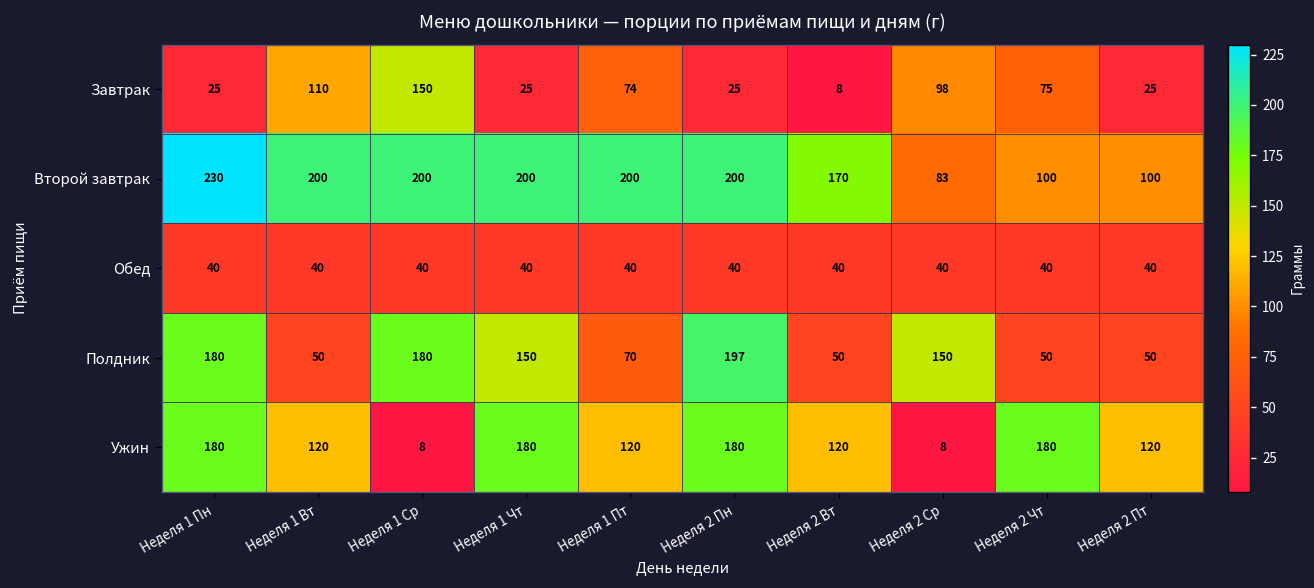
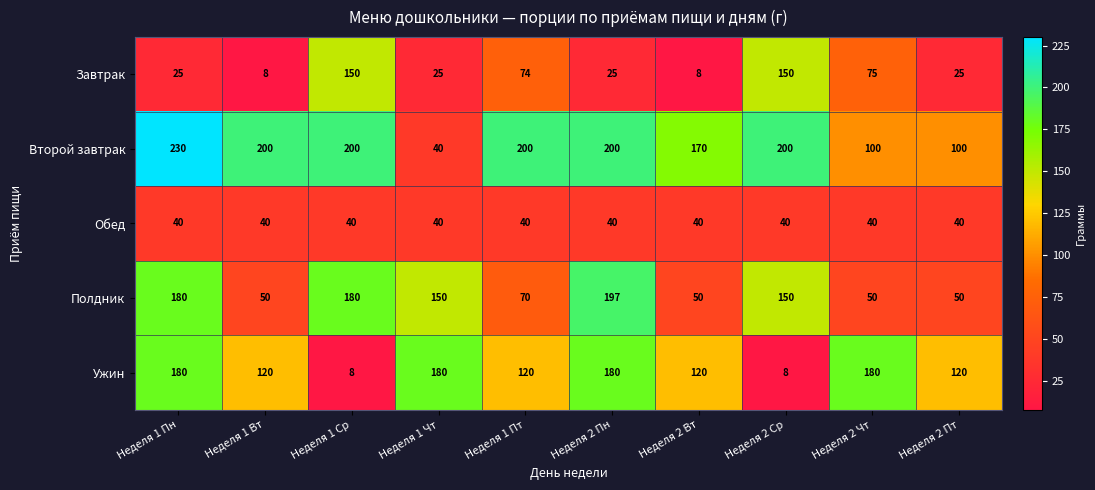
  {
    "Завтрак": {
      "Неделя 1 Пн": 25,
-     "Неделя 1 Вт": 110,
+     "Неделя 1 Вт": 8,
      "Неделя 1 Ср": 150,
      "Неделя 1 Чт": 25,
      "Неделя 1 Пт": 74,
      "Неделя 2 Пн": 25,
      "Неделя 2 Вт": 8,
-     "Неделя 2 Ср": 98,
+     "Неделя 2 Ср": 150,
      "Неделя 2 Чт": 75,
      "Неделя 2 Пт": 25
    },
    "Второй завтрак": {
      "Неделя 1 Пн": 230,
      "Неделя 1 Вт": 200,
      "Неделя 1 Ср": 200,
-     "Неделя 1 Чт": 200,
+     "Неделя 1 Чт": 40,
      "Неделя 1 Пт": 200,
      "Неделя 2 Пн": 200,
      "Неделя 2 Вт": 170,
-     "Неделя 2 Ср": 83,
+     "Неделя 2 Ср": 200,
      "Неделя 2 Чт": 100,
      "Неделя 2 Пт": 100
    },
    "Обед": {
      "Неделя 1 Пн": 40,
      "Неделя 1 Вт": 40,
      "Неделя 1 Ср": 40,
      "Неделя 1 Чт": 40,
      "Неделя 1 Пт": 40,
      "Неделя 2 Пн": 40,
      "Неделя 2 Вт": 40,
      "Неделя 2 Ср": 40,
      "Неделя 2 Чт": 40,
      "Неделя 2 Пт": 40
    },
    "Полдник": {
      "Неделя 1 Пн": 180,
      "Неделя 1 Вт": 50,
      "Неделя 1 Ср": 180,
      "Неделя 1 Чт": 150,
      "Неделя 1 Пт": 70,
      "Неделя 2 Пн": 197,
      "Неделя 2 Вт": 50,
      "Неделя 2 Ср": 150,
      "Неделя 2 Чт": 50,
      "Неделя 2 Пт": 50
    },
    "Ужин": {
      "Неделя 1 Пн": 180,
      "Неделя 1 Вт": 120,
      "Неделя 1 Ср": 8,
      "Неделя 1 Чт": 180,
      "Неделя 1 Пт": 120,
      "Неделя 2 Пн": 180,
      "Неделя 2 Вт": 120,
      "Неделя 2 Ср": 8,
      "Неделя 2 Чт": 180,
      "Неделя 2 Пт": 120
    }
  }
